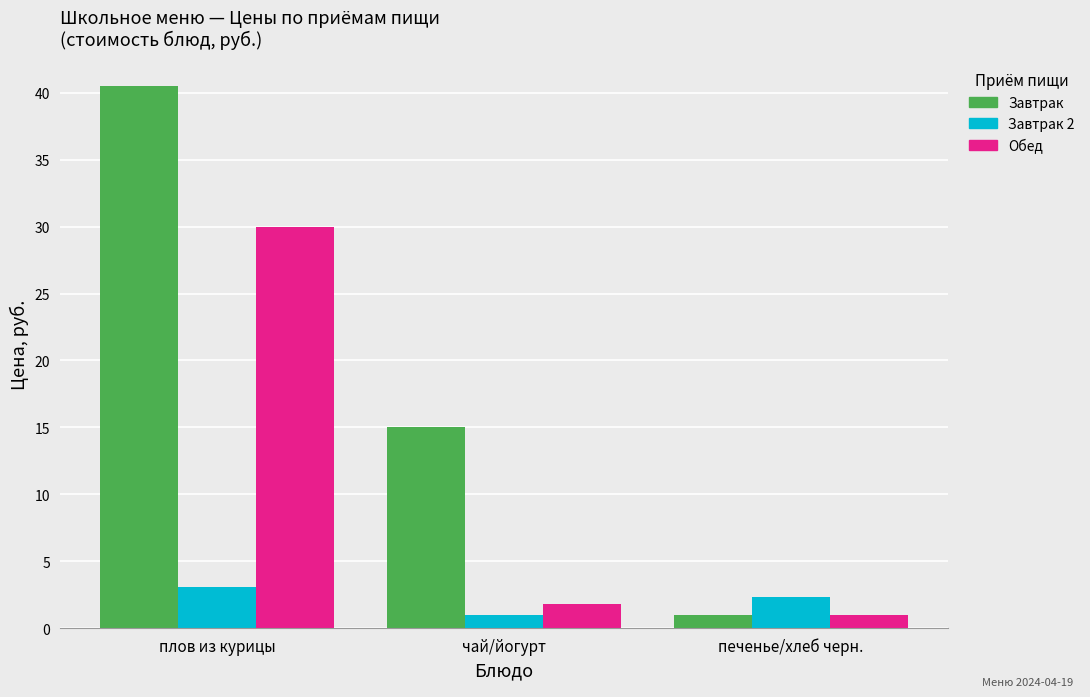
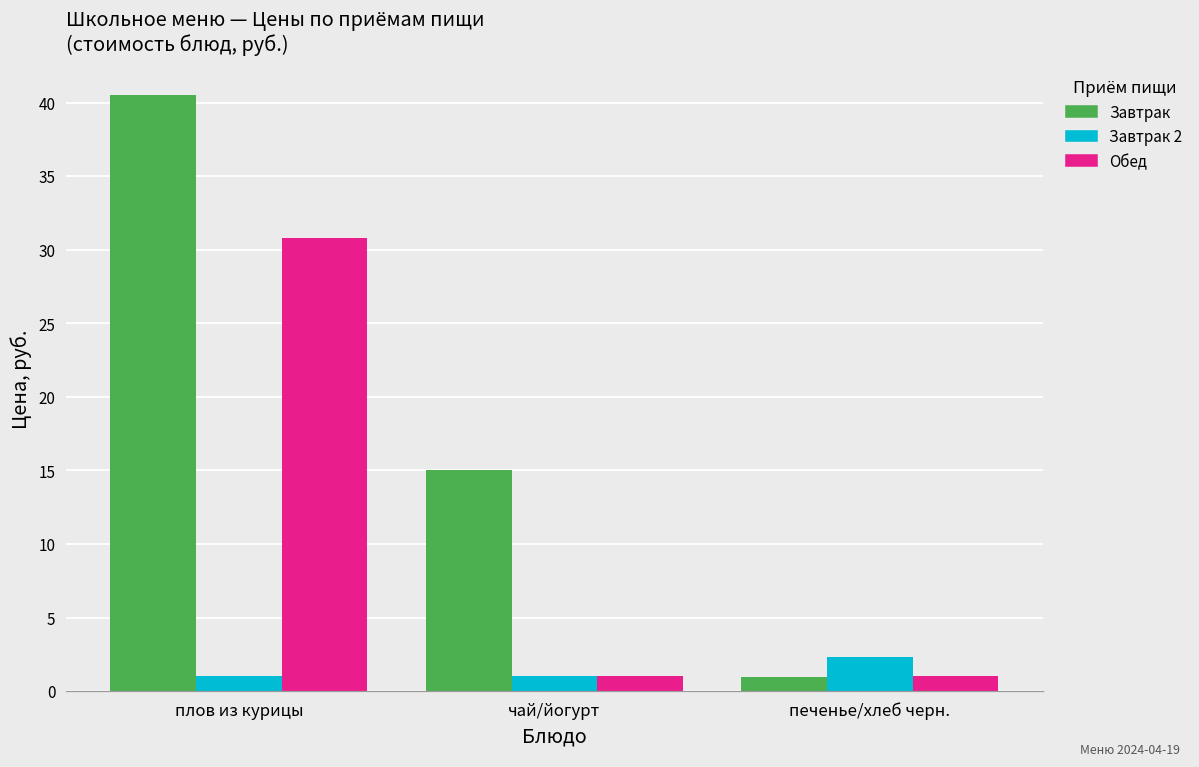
  {
    "Завтрак": {
      "плов из курицы": 40.5,
      "чай/йогурт": 15.0,
      "печенье/хлеб черн.": 1.0
    },
    "Завтрак 2": {
-     "плов из курицы": 3.1,
+     "плов из курицы": 1.0,
      "чай/йогурт": 1.0,
      "печенье/хлеб черн.": 2.3
    },
    "Обед": {
-     "плов из курицы": 30.0,
-     "чай/йогурт": 1.8,
+     "плов из курицы": 30.8,
+     "чай/йогурт": 1.0,
      "печенье/хлеб черн.": 1.0
    }
  }
